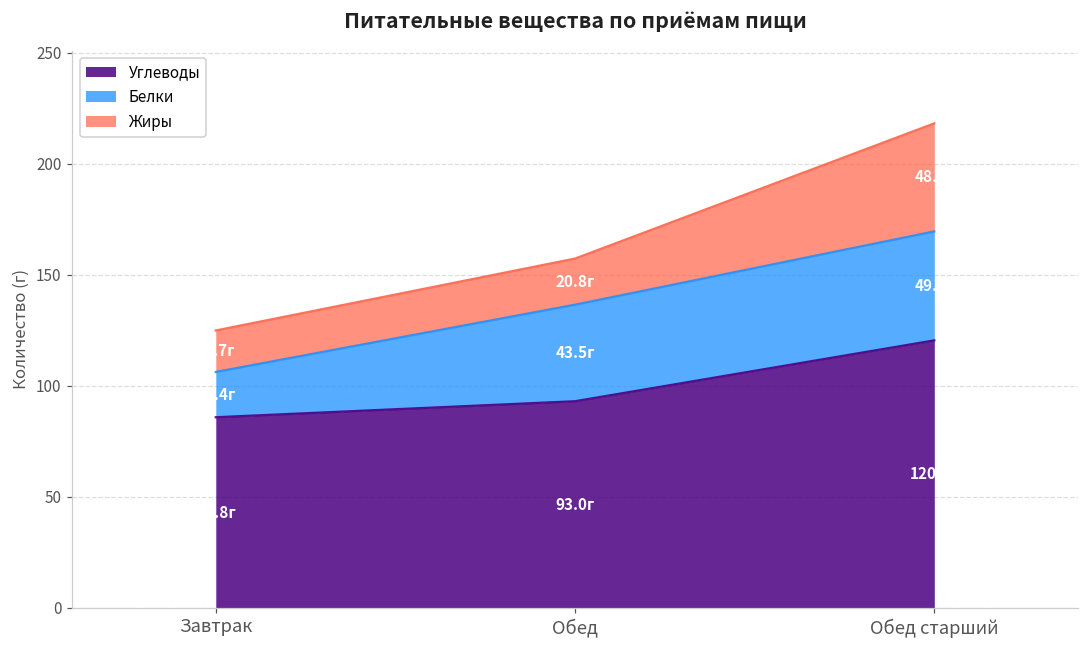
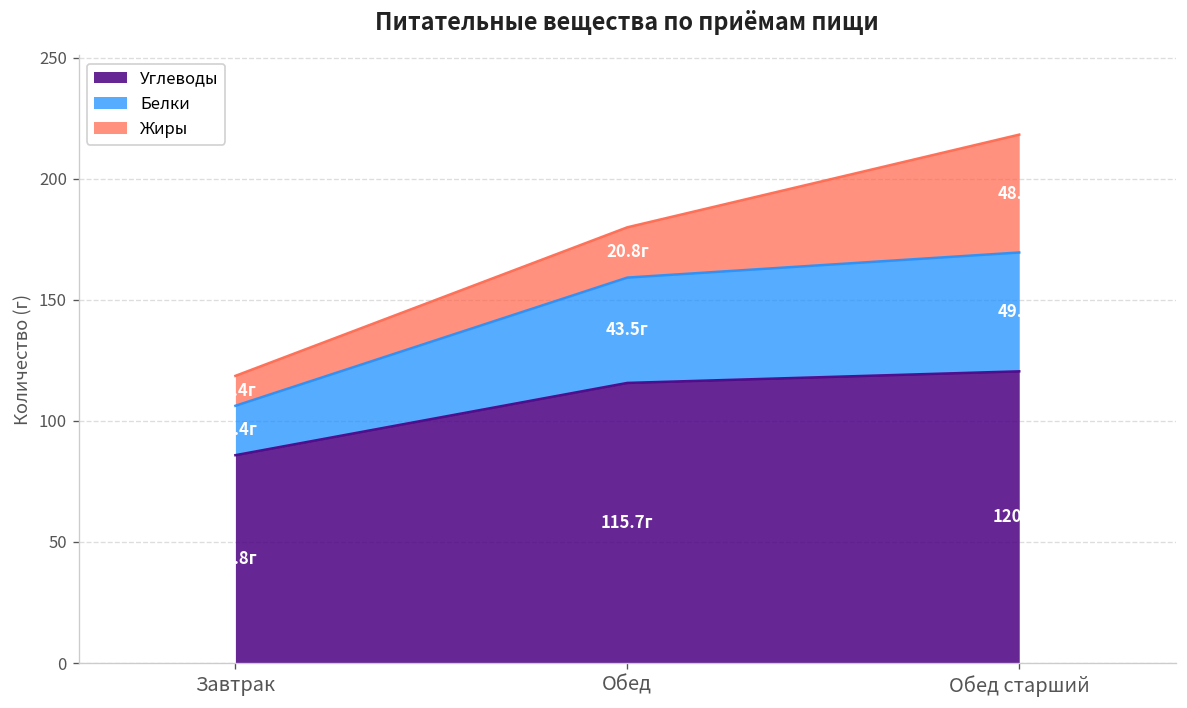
  {
    "Углеводы": {
-     "Обед": "93.0г"
+     "Обед": "115.7г"
    },
    "Белки": {
      "Завтрак": "20",
      "Обед старший": "49"
    },
    "Жиры": {
-     "Завтрак": "19",
+     "Завтрак": "12",
      "Обед старший": "49"
    }
  }
